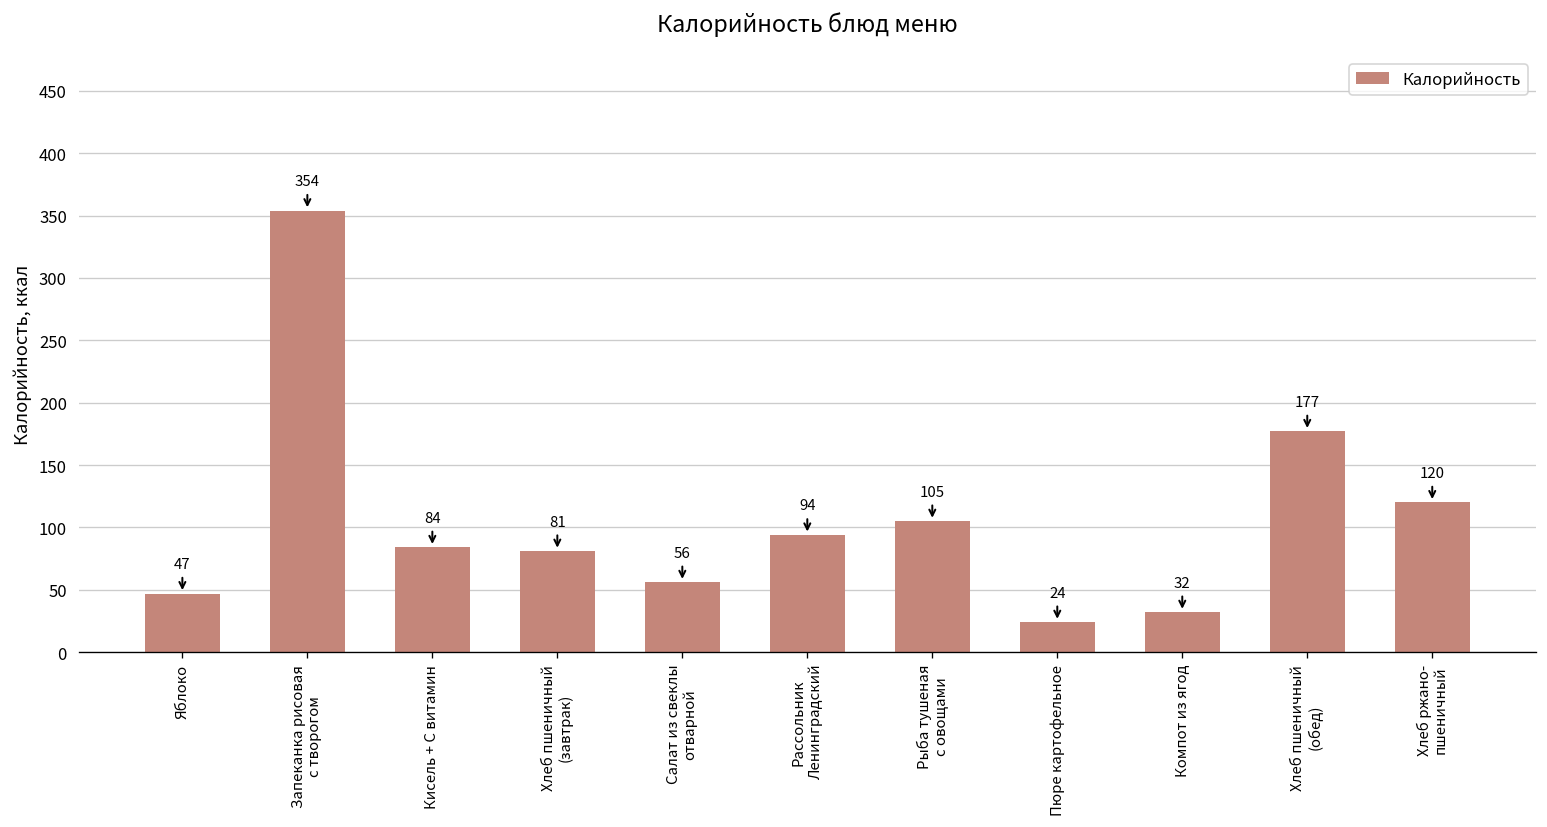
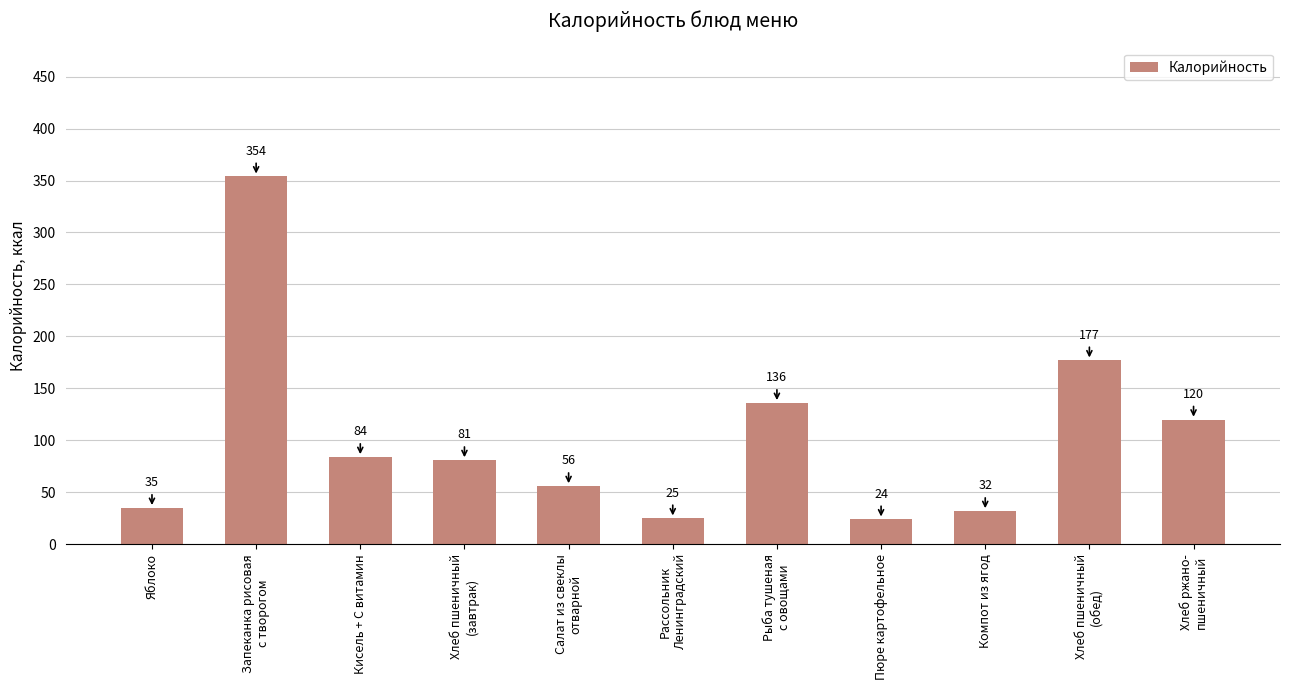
  {
-   "Яблоко": 47,
+   "Яблоко": 35,
    "Запеканка рисовая с творогом": 354,
    "Кисель + С витамин": 84,
    "Хлеб пшеничный (завтрак)": 81,
    "Салат из свеклы отварной": 56,
-   "Рассольник Ленинградский": 94,
-   "Рыба тушеная с овощами": 105,
+   "Рассольник Ленинградский": 25,
+   "Рыба тушеная с овощами": 136,
    "Пюре картофельное": 24,
    "Компот из ягод": 32,
    "Хлеб пшеничный (обед)": 177,
    "Хлеб ржано- пшеничный": 120
  }
